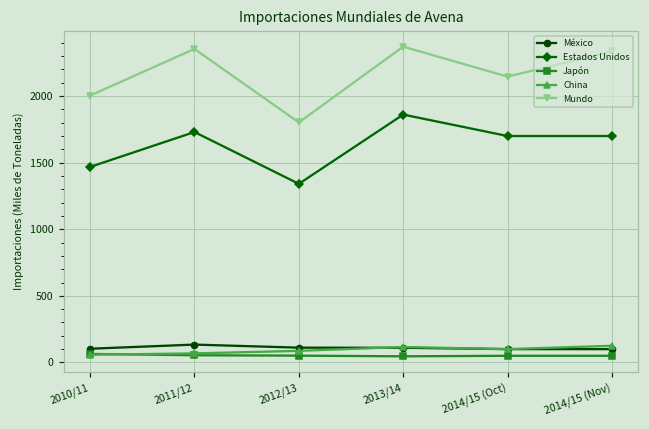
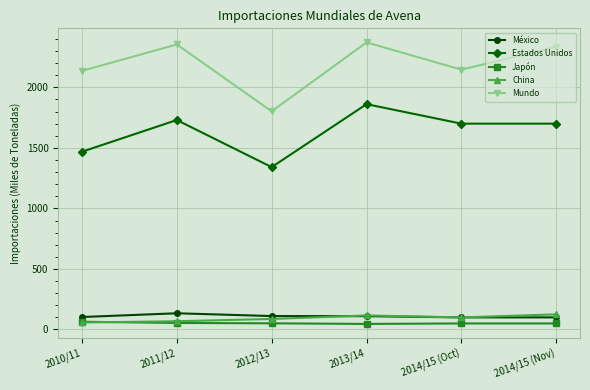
  {
    "Mundo": {
-     "2010/11": 2000,
+     "2010/11": 2140,
      "2011/12": 2350,
      "2012/13": 1800,
      "2013/14": 2370,
      "2014/15 (Oct)": 2150
    }
  }
